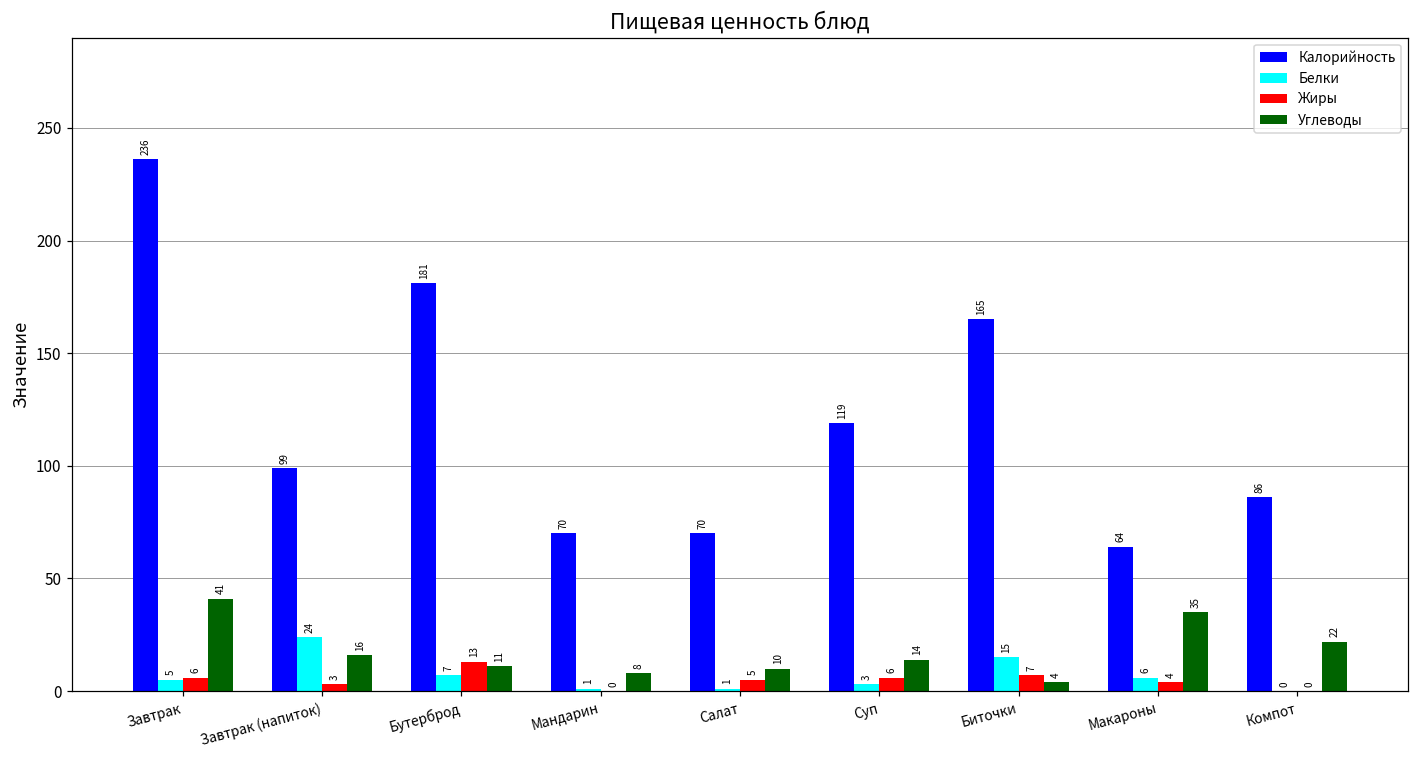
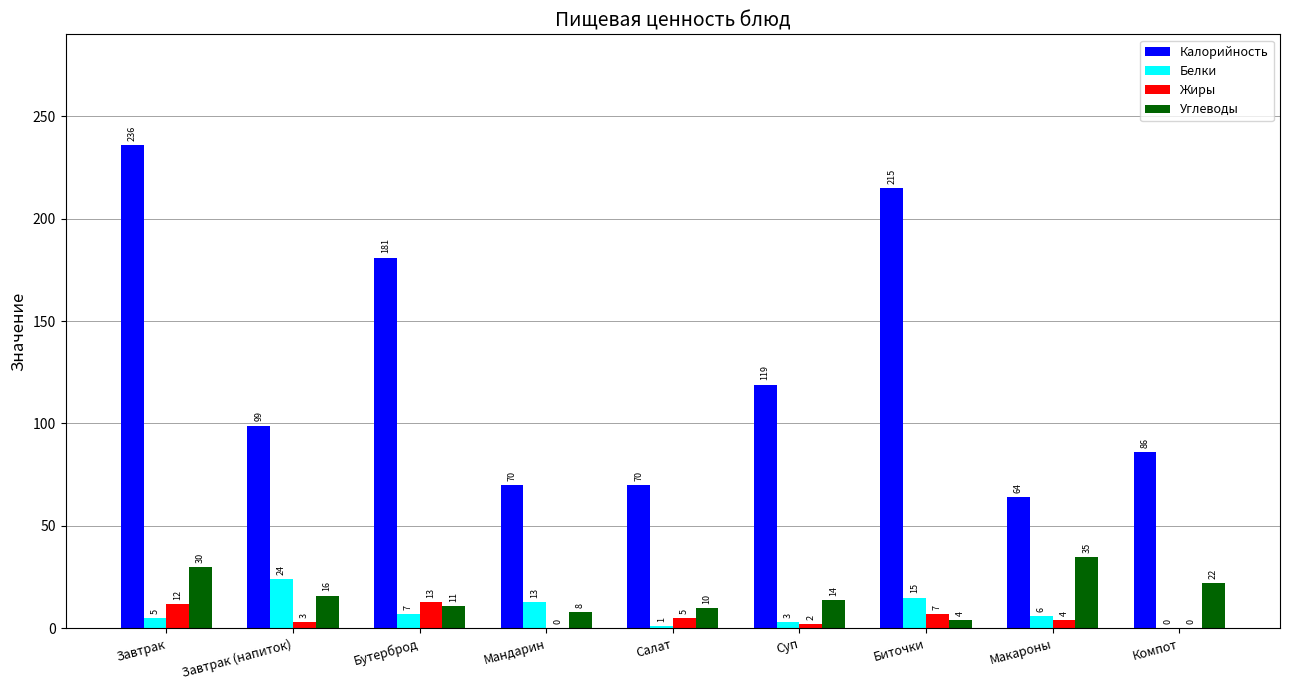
  {
    "Калорийность": {
      "Завтрак": 236,
      "Завтрак (напиток)": 99,
      "Бутерброд": 181,
      "Мандарин": 70,
      "Салат": 70,
      "Суп": 119,
-     "Биточки": 165,
+     "Биточки": 215,
      "Макароны": 64,
      "Компот": 86
    },
    "Белки": {
      "Завтрак": 5,
      "Завтрак (напиток)": 24,
      "Бутерброд": 7,
-     "Мандарин": 1,
+     "Мандарин": 13,
      "Салат": 1,
      "Суп": 3,
      "Биточки": 15,
      "Макароны": 6,
      "Компот": 0
    },
    "Жиры": {
-     "Завтрак": 6,
+     "Завтрак": 12,
      "Завтрак (напиток)": 3,
      "Бутерброд": 13,
      "Мандарин": 0,
      "Салат": 5,
-     "Суп": 6,
+     "Суп": 2,
      "Биточки": 7,
      "Макароны": 4,
      "Компот": 0
    },
    "Углеводы": {
-     "Завтрак": 41,
+     "Завтрак": 30,
      "Завтрак (напиток)": 16,
      "Бутерброд": 11,
      "Мандарин": 8,
      "Салат": 10,
      "Суп": 14,
      "Биточки": 4,
      "Макароны": 35,
      "Компот": 22
    }
  }
